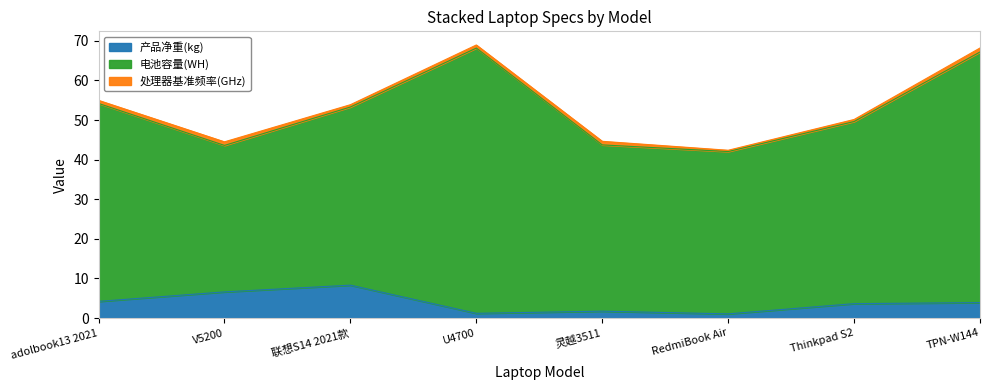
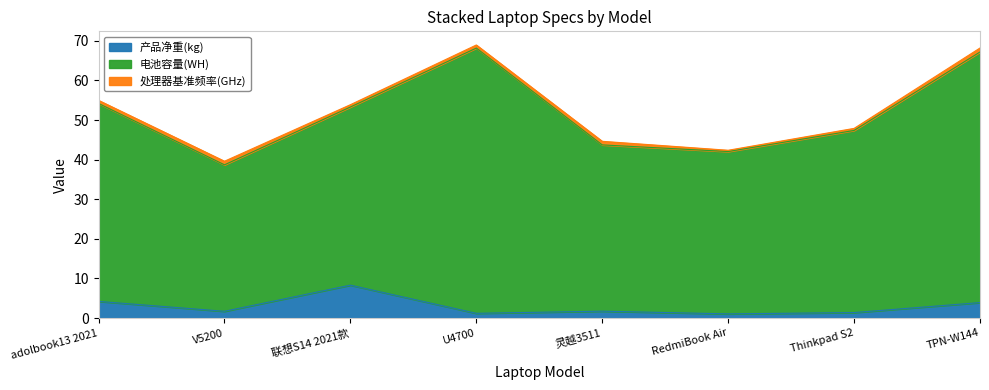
  {
    "产品净重(kg)": {
      "adolbook13 2021": 4,
-     "V5200": 7,
+     "V5200": 2,
      "联想S14 2021款": 8,
      "U4700": 1,
      "灵越3511": 2,
      "RedmiBook Air": 1,
-     "Thinkpad S2": 4,
+     "Thinkpad S2": 1,
      "TPN-W144": 4
    },
    "电池容量(WH)": {
      "adolbook13 2021": 50,
      "V5200": 37,
      "U4700": 67,
      "灵越3511": 42,
      "TPN-W144": 63
    },
    "处理器基准频率(GHz)": {
      "adolbook13 2021": 1,
      "V5200": 1,
      "U4700": 1,
      "灵越3511": 1,
      "TPN-W144": 1
    }
  }
